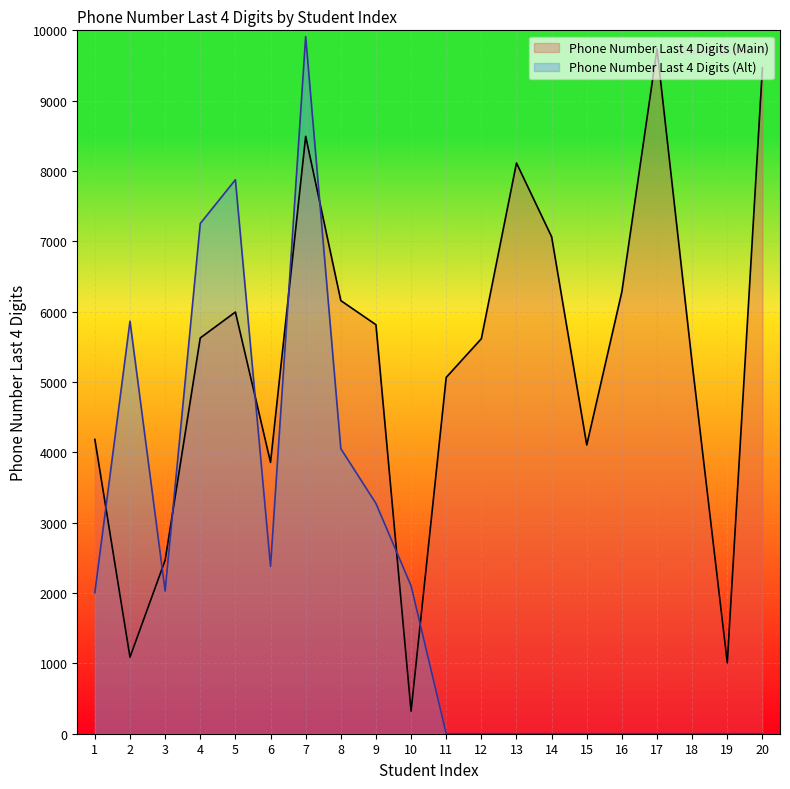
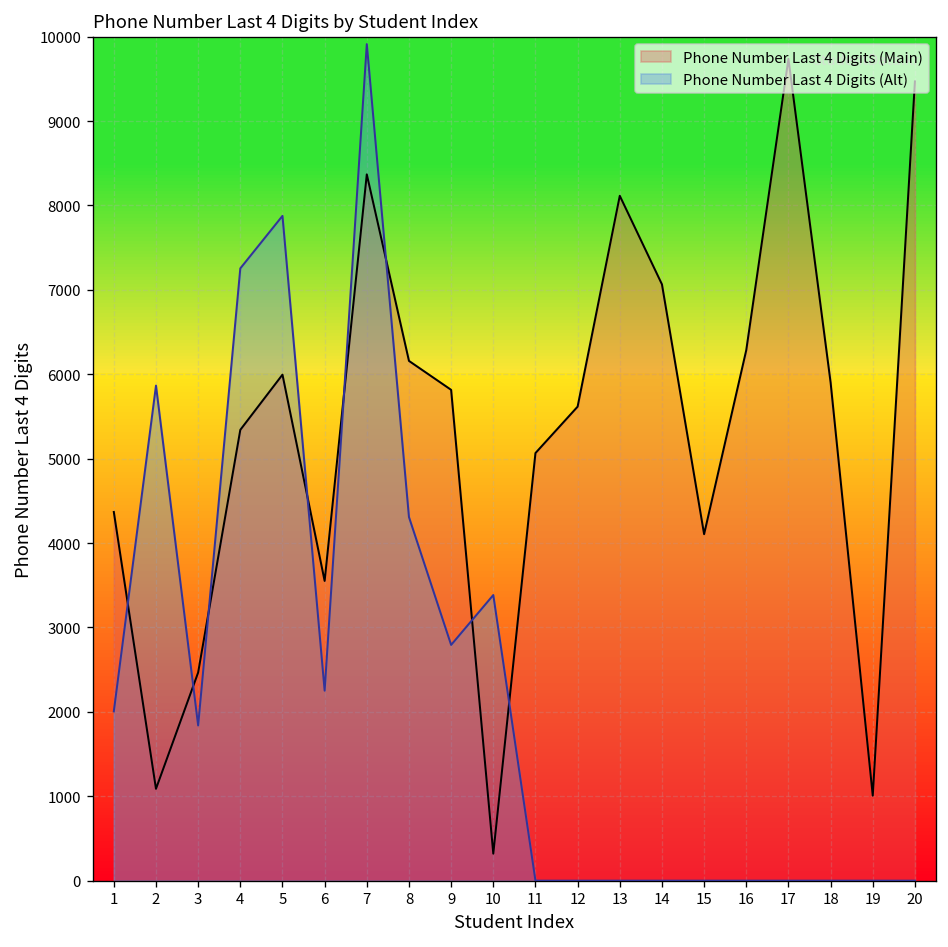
  {
    "Phone Number Last 4 Digits (Main)": {
-     "1": 4200,
+     "1": 4400,
      "2": 1100,
      "3": 2500,
-     "4": 5600,
+     "4": 5300,
      "5": 6000,
-     "6": 3900,
-     "7": 8500,
+     "6": 3600,
+     "7": 8400,
      "8": 6200,
      "9": 5800,
      "10": 300,
      "11": 5100,
      "12": 5600,
      "13": 8100,
      "14": 7100,
      "15": 4100,
      "16": 6300,
-     "18": 5300,
+     "18": 5900,
      "19": 1000
    },
    "Phone Number Last 4 Digits (Alt)": {
      "1": 2000,
      "2": 5900,
-     "3": 2000,
+     "3": 1800,
      "4": 7300,
      "5": 7900,
-     "6": 2400,
+     "6": 2300,
      "7": 9900,
-     "8": 4100,
-     "9": 3300,
-     "10": 2100,
+     "8": 4300,
+     "9": 2800,
+     "10": 3400,
      "11": 0,
      "12": 0,
      "13": 0,
      "14": 0,
      "15": 0,
      "16": 0,
      "17": 0,
      "18": 0,
      "19": 0,
      "20": 0
    }
  }
